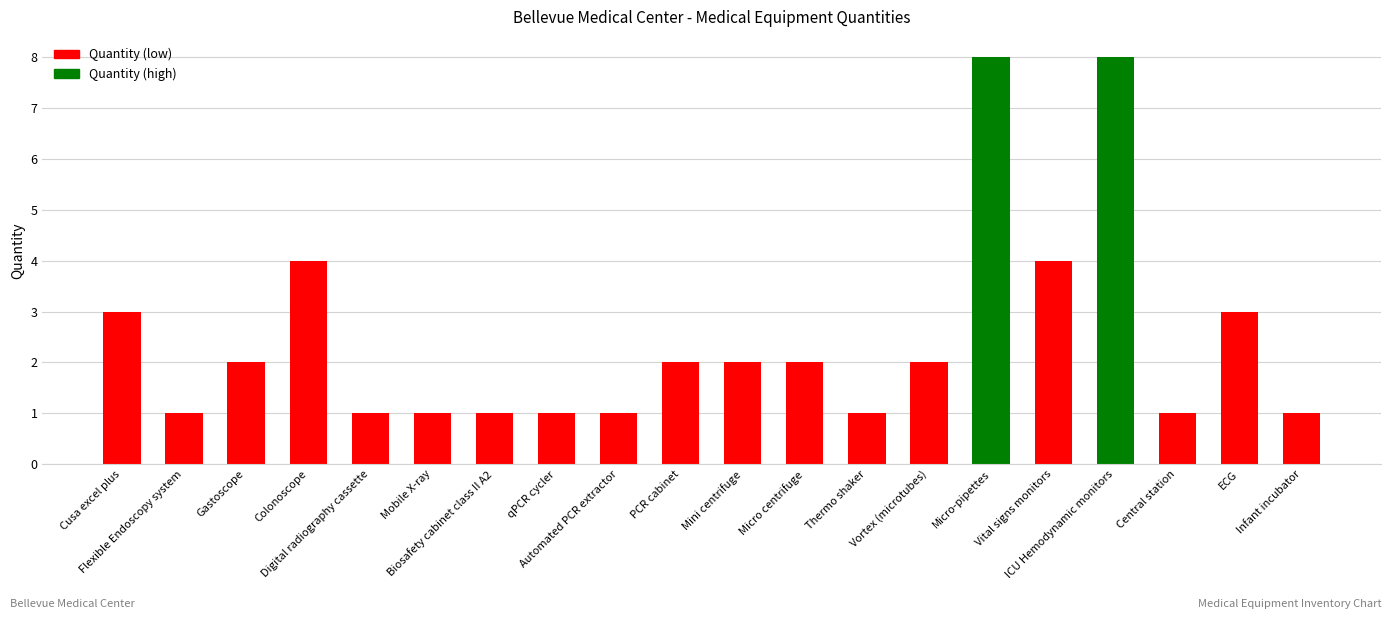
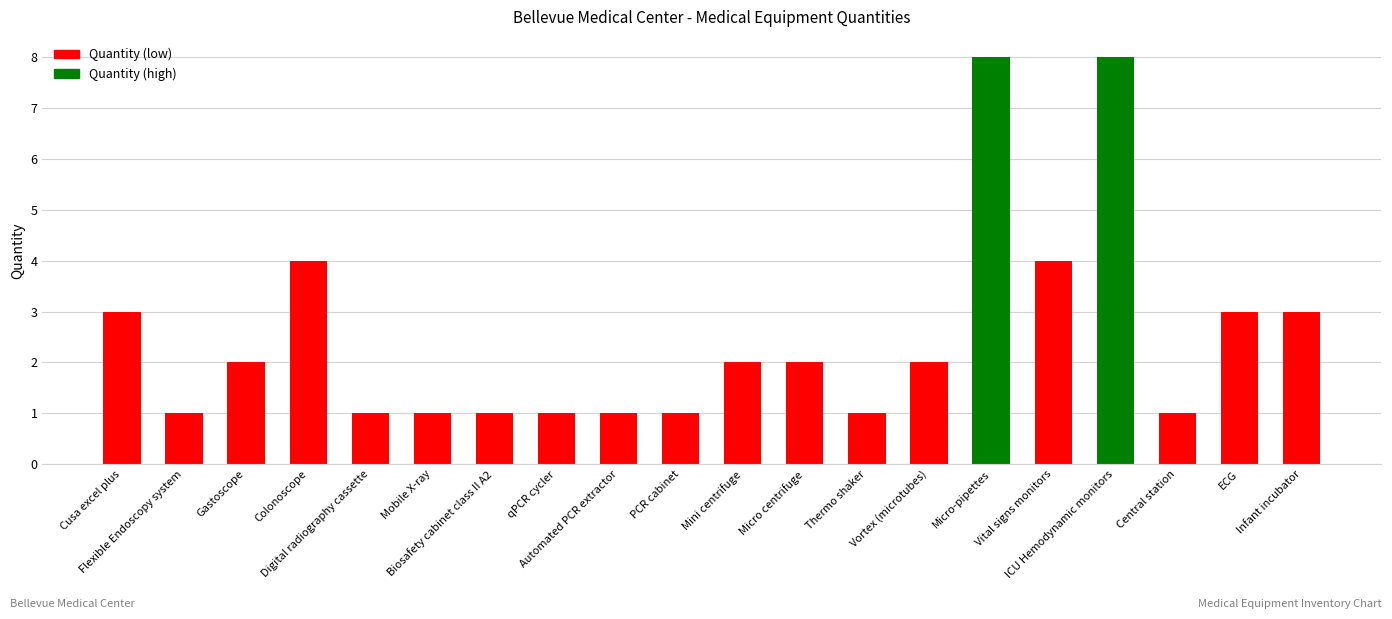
  {
    "Cusa excel plus": 3,
    "Flexible Endoscopy system": 1,
    "Gastoscope": 2,
    "Colonoscope": 4,
    "Digital radiography cassette": 1,
    "Mobile X-ray": 1,
    "Biosafety cabinet class II A2": 1,
    "qPCR cycler": 1,
    "Automated PCR extractor": 1,
-   "PCR cabinet": 2,
+   "PCR cabinet": 1,
    "Mini centrifuge": 2,
    "Micro centrifuge": 2,
    "Thermo shaker": 1,
    "Vortex (microtubes)": 2,
    "Micro-pipettes": 8,
    "Vital signs monitors": 4,
    "ICU Hemodynamic monitors": 8,
    "Central station": 1,
    "ECG": 3,
-   "Infant incubator": 1
+   "Infant incubator": 3
  }
